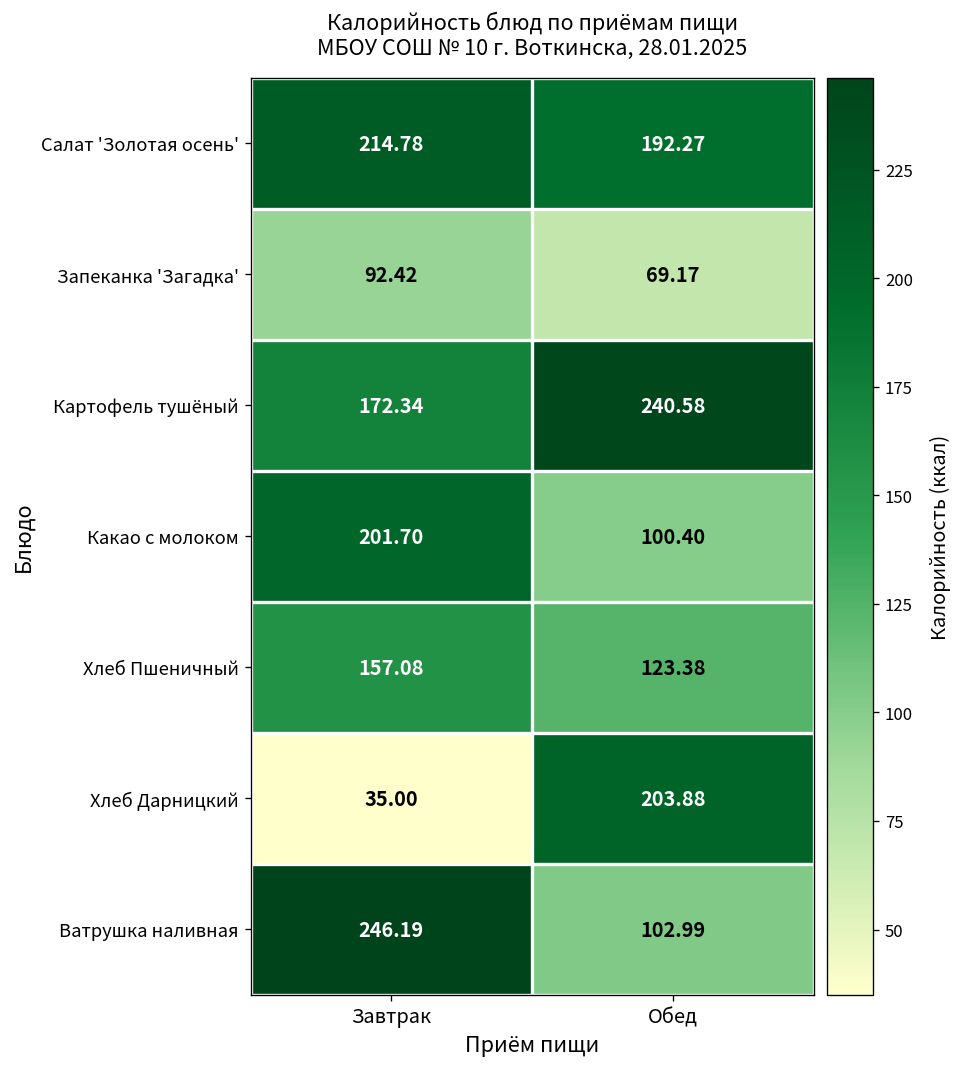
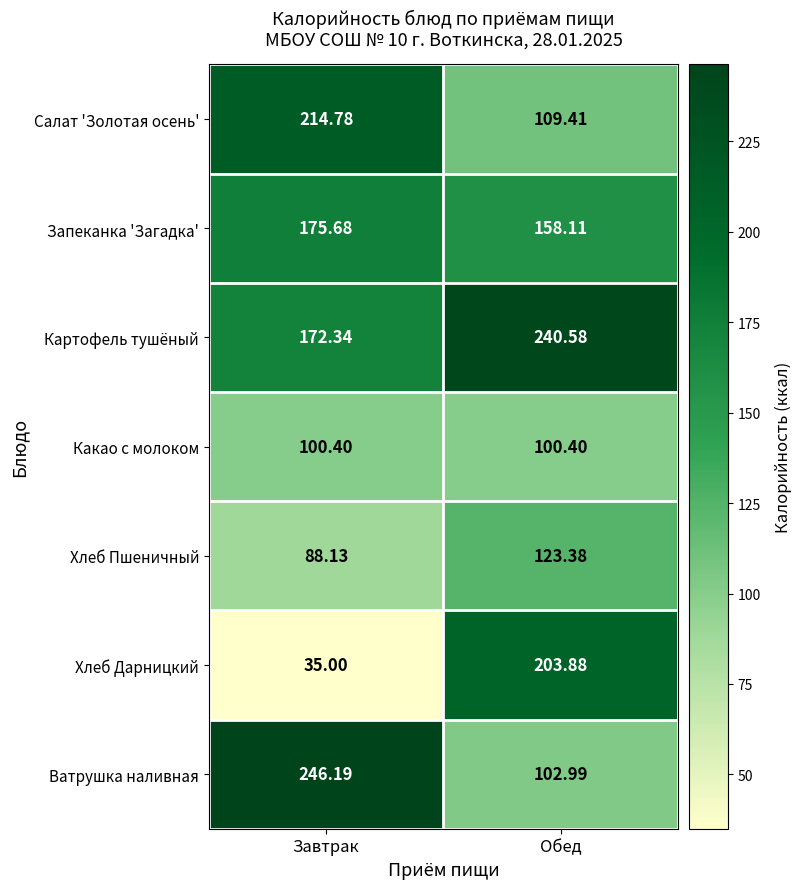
  {
    "Салат 'Золотая осень'": {
      "Завтрак": 214.78,
-     "Обед": 192.27
+     "Обед": 109.41
    },
    "Запеканка 'Загадка'": {
-     "Завтрак": 92.42,
-     "Обед": 69.17
+     "Завтрак": 175.68,
+     "Обед": 158.11
    },
    "Картофель тушёный": {
      "Завтрак": 172.34,
      "Обед": 240.58
    },
    "Какао с молоком": {
-     "Завтрак": 201.70,
+     "Завтрак": 100.40,
      "Обед": 100.40
    },
    "Хлеб Пшеничный": {
-     "Завтрак": 157.08,
+     "Завтрак": 88.13,
      "Обед": 123.38
    },
    "Хлеб Дарницкий": {
      "Завтрак": 35.00,
      "Обед": 203.88
    },
    "Ватрушка наливная": {
      "Завтрак": 246.19,
      "Обед": 102.99
    }
  }
